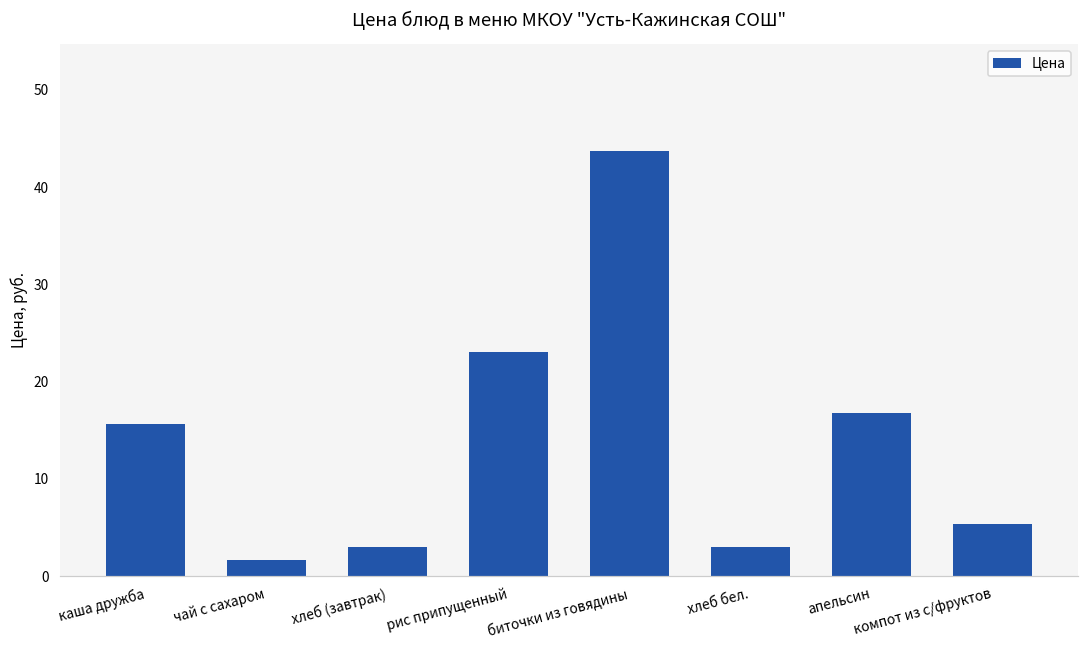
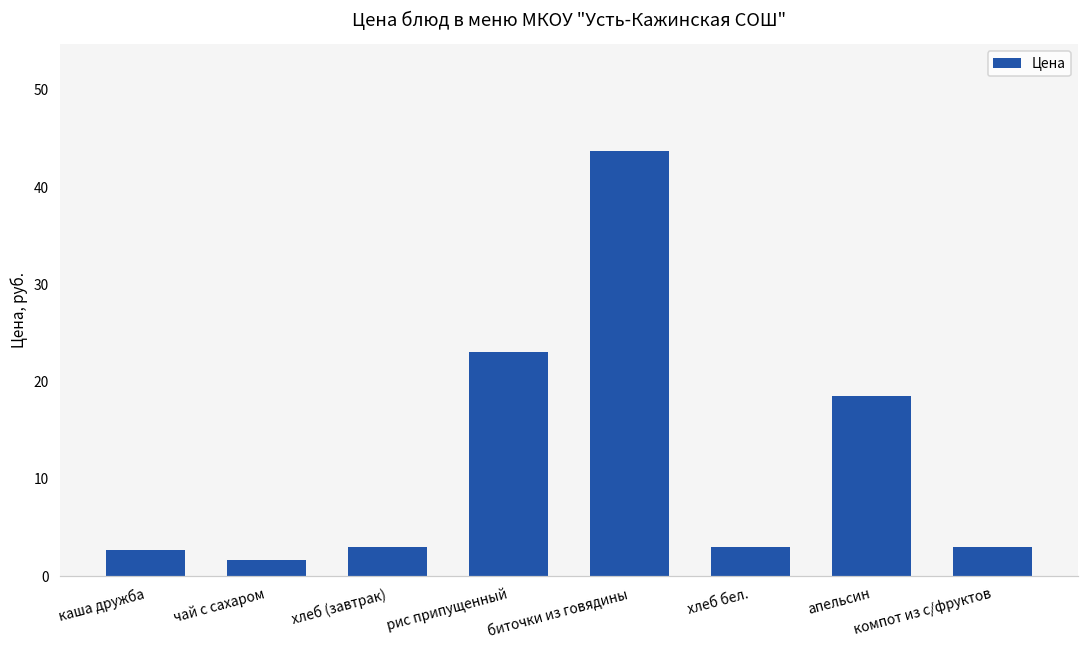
  {
-   "каша дружба": 16,
+   "каша дружба": 3,
    "чай с сахаром": 2,
    "хлеб (завтрак)": 3,
    "рис припущенный": 23,
    "биточки из говядины": 44,
    "хлеб бел.": 3,
-   "апельсин": 17,
-   "компот из с/фруктов": 5
+   "апельсин": 19,
+   "компот из с/фруктов": 3
  }
